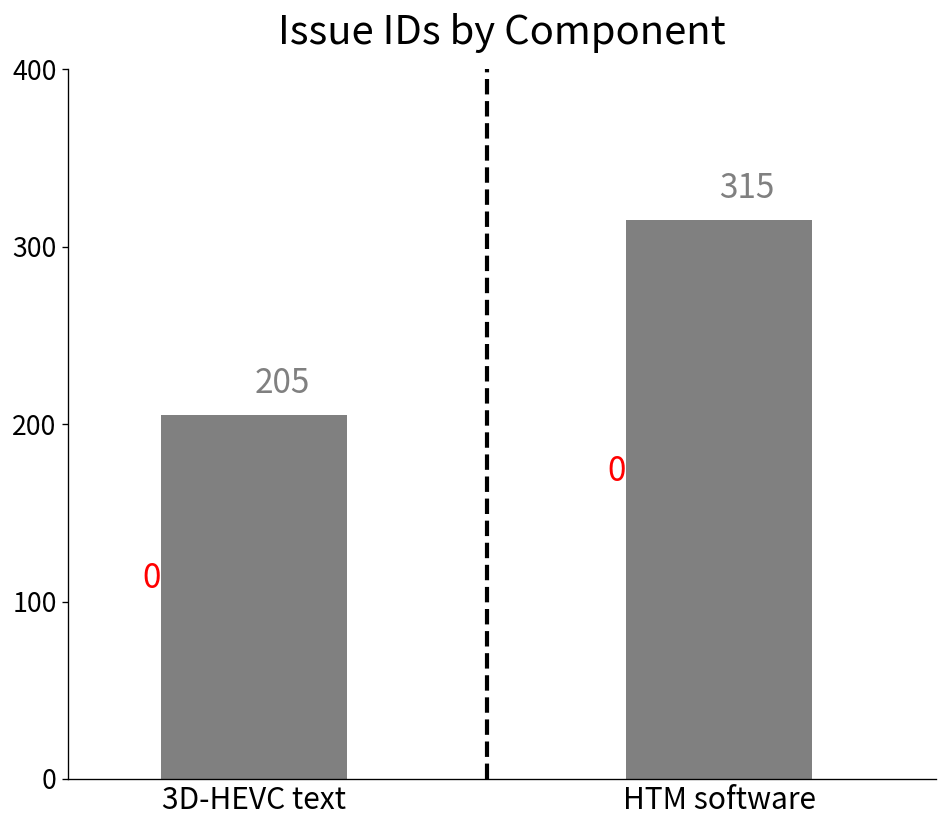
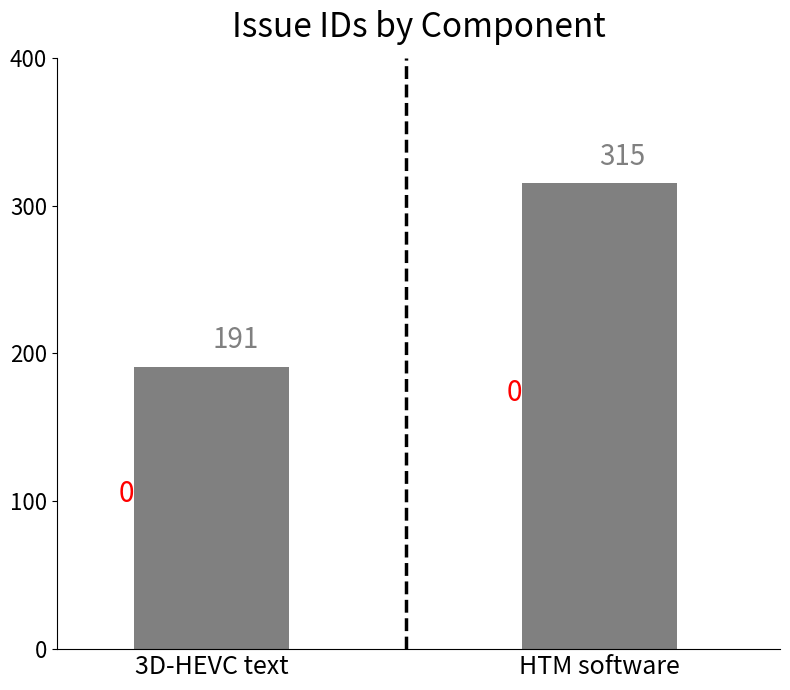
  {
-   "3D-HEVC text": 205,
+   "3D-HEVC text": 191,
    "HTM software": 315
  }
